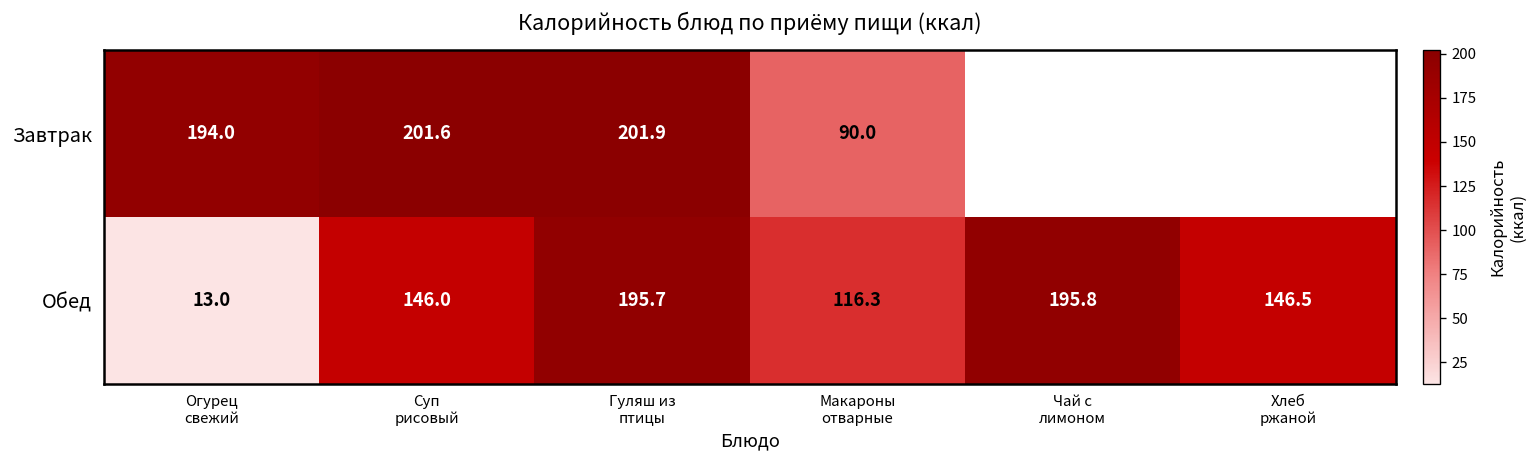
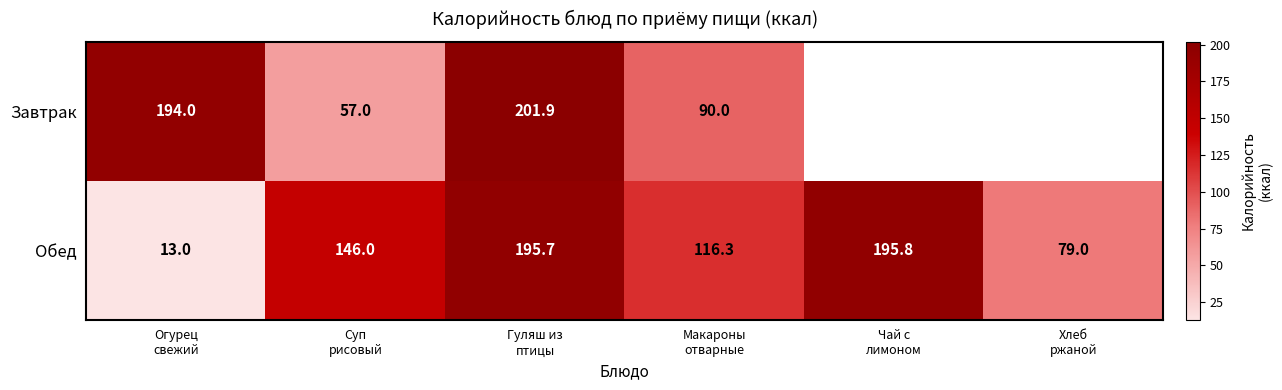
  {
    "Завтрак": {
      "Огурец свежий": 194.0,
-     "Суп рисовый": 201.6,
+     "Суп рисовый": 57.0,
      "Гуляш из птицы": 201.9,
      "Макароны отварные": 90.0
    },
    "Обед": {
      "Огурец свежий": 13.0,
      "Суп рисовый": 146.0,
      "Гуляш из птицы": 195.7,
      "Макароны отварные": 116.3,
      "Чай с лимоном": 195.8,
-     "Хлеб ржаной": 146.5
+     "Хлеб ржаной": 79.0
    }
  }
